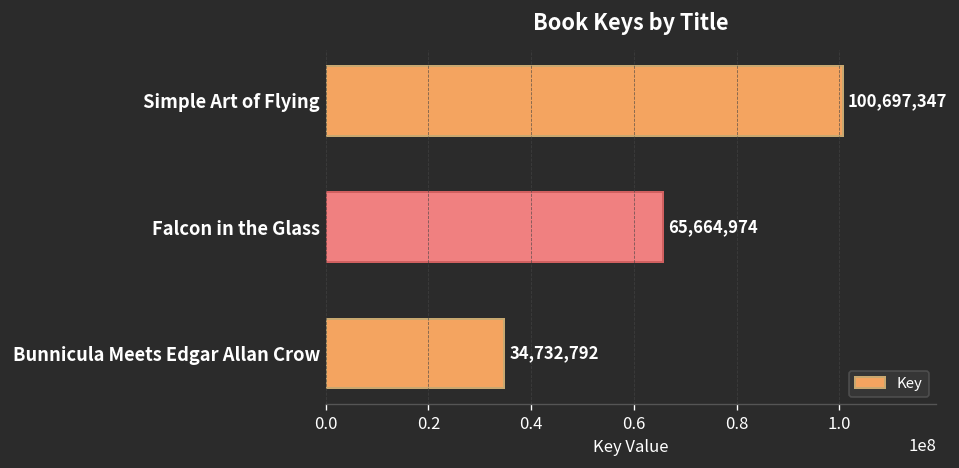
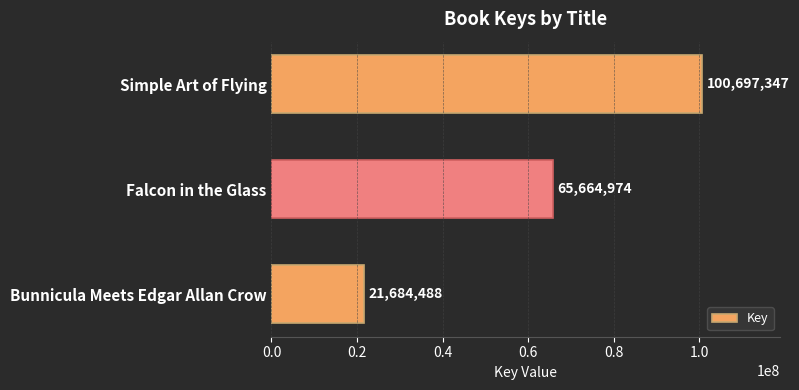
  {
    "Simple Art of Flying": "100,697,347",
    "Falcon in the Glass": "65,664,974",
-   "Bunnicula Meets Edgar Allan Crow": "34,732,792"
+   "Bunnicula Meets Edgar Allan Crow": "21,684,488"
  }
